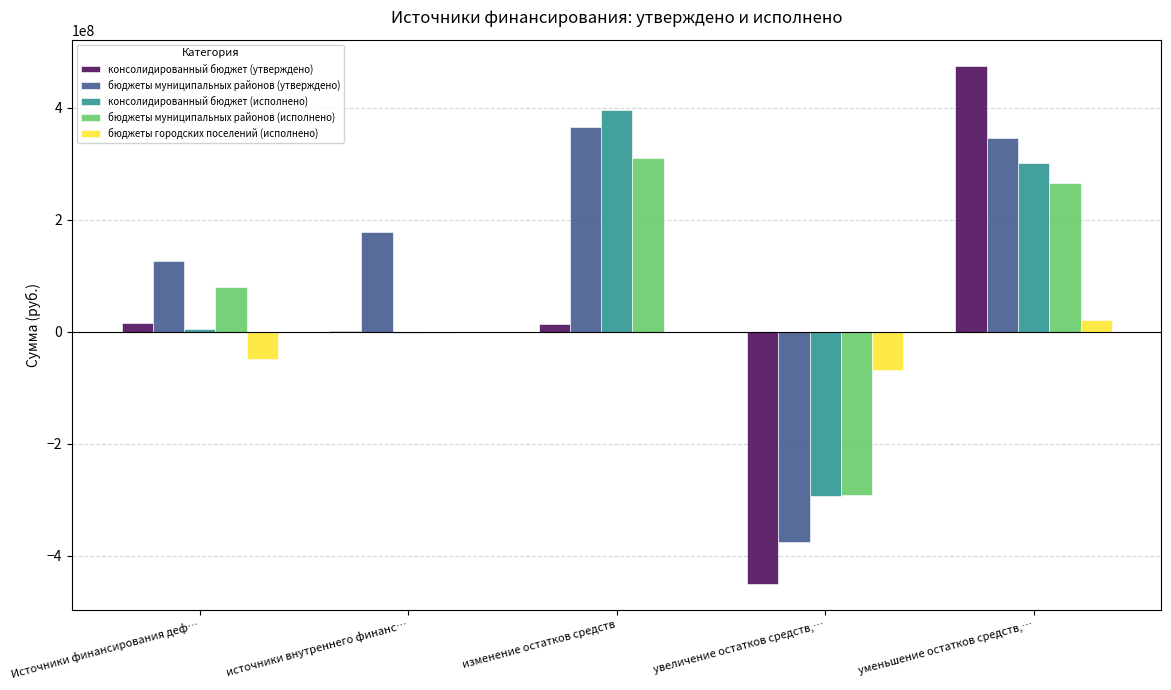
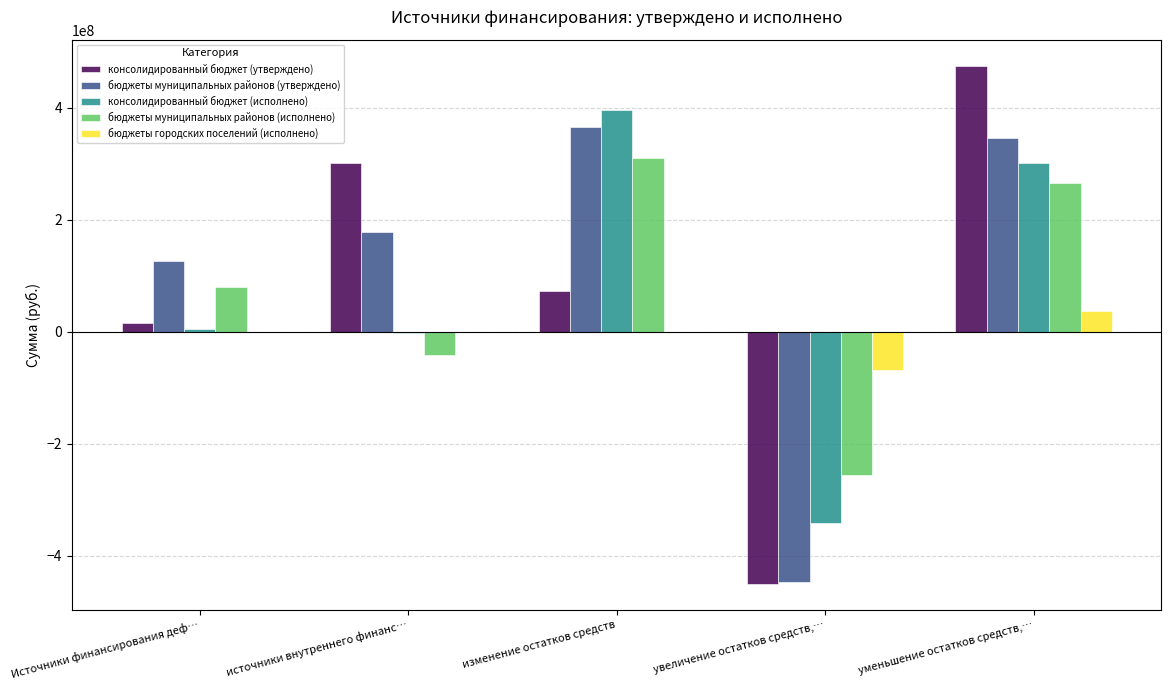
  {
    "консолидированный бюджет (утверждено)": {
      "Источники финансирования деф…": 20000000,
-     "источники внутреннего финанс…": 0,
-     "изменение остатков средств": 10000000,
+     "источники внутреннего финанс…": 300000000,
+     "изменение остатков средств": 70000000,
      "увеличение остатков средств,…": -450000000,
      "уменьшение остатков средств,…": 480000000
    },
    "бюджеты муниципальных районов (утверждено)": {
      "Источники финансирования деф…": 130000000,
      "источники внутреннего финанс…": 180000000,
      "изменение остатков средств": 370000000,
-     "увеличение остатков средств,…": -380000000,
+     "увеличение остатков средств,…": -450000000,
      "уменьшение остатков средств,…": 350000000
    },
    "консолидированный бюджет (исполнено)": {
      "Источники финансирования деф…": 0,
      "изменение остатков средств": 400000000,
-     "увеличение остатков средств,…": -290000000,
+     "увеличение остатков средств,…": -340000000,
      "уменьшение остатков средств,…": 300000000
    },
    "бюджеты муниципальных районов (исполнено)": {
      "Источники финансирования деф…": 80000000,
-     "источники внутреннего финанс…": 0,
+     "источники внутреннего финанс…": -40000000,
      "изменение остатков средств": 310000000,
-     "увеличение остатков средств,…": -290000000,
+     "увеличение остатков средств,…": -260000000,
      "уменьшение остатков средств,…": 270000000
    },
    "бюджеты городских поселений (исполнено)": {
-     "Источники финансирования деф…": -50000000,
+     "Источники финансирования деф…": 0,
      "источники внутреннего финанс…": 0,
      "увеличение остатков средств,…": -70000000,
-     "уменьшение остатков средств,…": 20000000
+     "уменьшение остатков средств,…": 40000000
    }
  }
